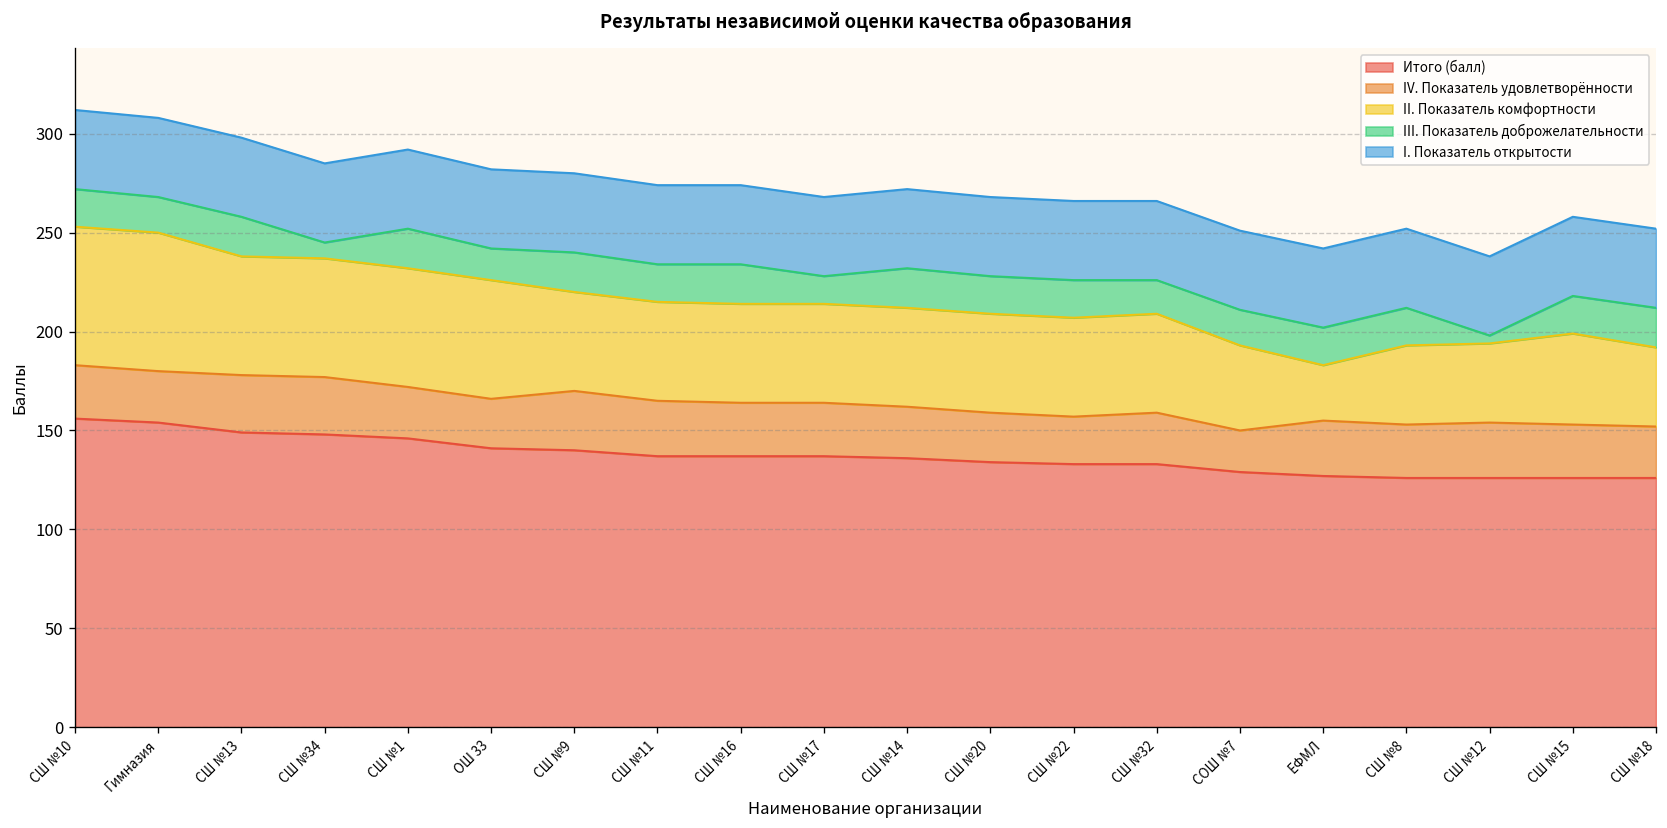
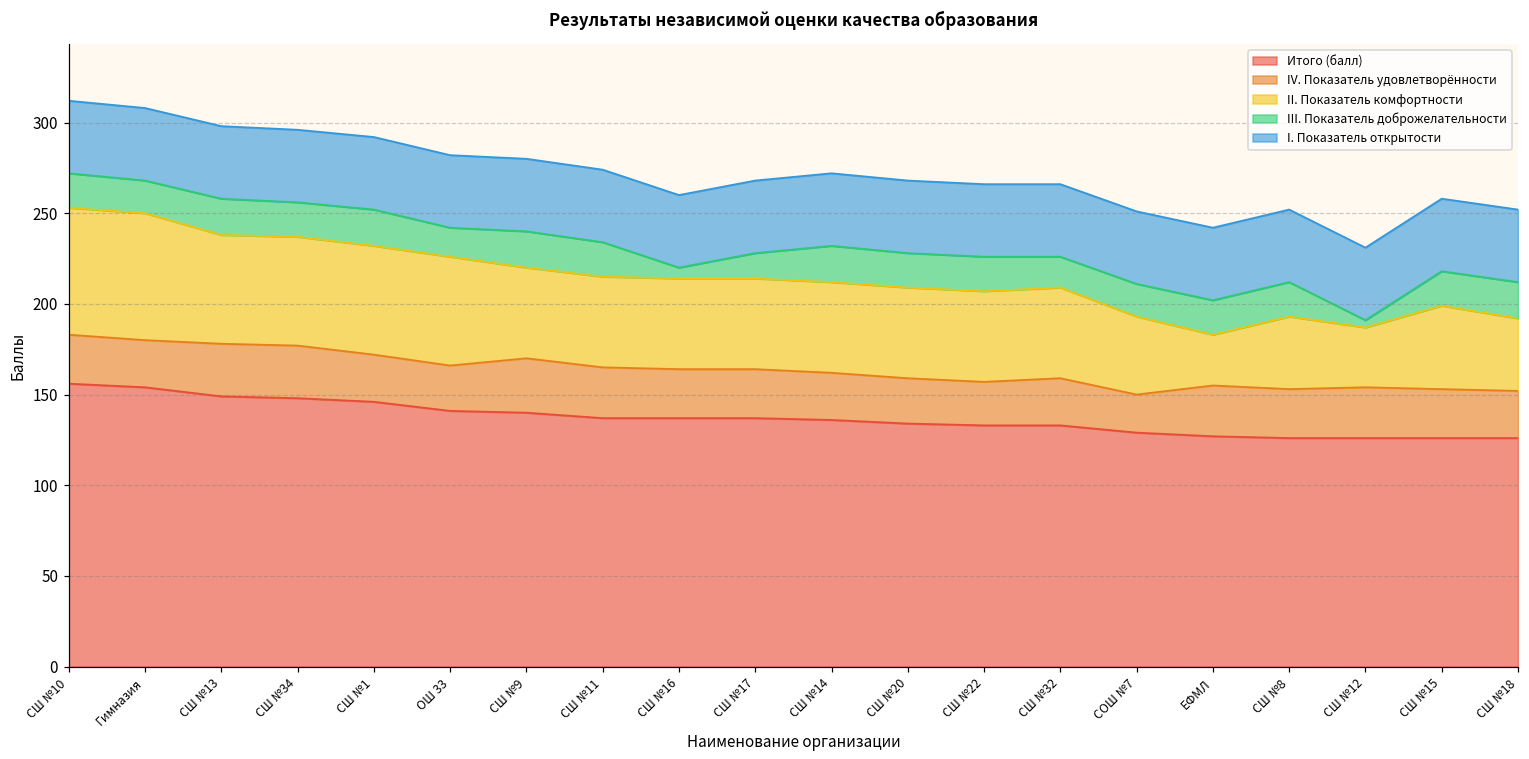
  {
    "II. Показатель комфортности": {
      "СШ №10": 70,
      "Гимназия": 70,
      "СШ №13": 60,
      "СШ №34": 60,
      "СШ №1": 60,
      "ОШ 33": 60,
      "СШ №9": 50,
      "СШ №11": 50,
      "СШ №16": 50,
      "СШ №17": 50,
      "СШ №14": 50,
      "СШ №20": 50,
      "СШ №22": 50,
      "СШ №32": 50,
      "СОШ №7": 43,
      "ЕФМЛ": 28,
      "СШ №8": 40,
-     "СШ №12": 40,
+     "СШ №12": 33,
      "СШ №15": 46,
      "СШ №18": 40
    },
    "III. Показатель доброжелательности": {
      "СШ №10": 19,
      "Гимназия": 18,
      "СШ №13": 20,
-     "СШ №34": 8,
+     "СШ №34": 19,
      "СШ №1": 20,
      "ОШ 33": 16,
      "СШ №9": 20,
      "СШ №11": 19,
-     "СШ №16": 20,
+     "СШ №16": 6,
      "СШ №17": 14,
      "СШ №14": 20,
      "СШ №20": 19,
      "СШ №22": 19,
      "СШ №32": 17,
      "СОШ №7": 18,
      "ЕФМЛ": 19,
      "СШ №8": 19,
      "СШ №12": 4,
      "СШ №15": 19,
      "СШ №18": 20
    },
    "I. Показатель открытости": {
      "СШ №10": 40,
      "Гимназия": 40,
      "СШ №13": 40,
      "СШ №34": 40,
      "СШ №1": 40,
      "ОШ 33": 40,
      "СШ №9": 40,
      "СШ №11": 40,
      "СШ №16": 40,
      "СШ №17": 40,
      "СШ №14": 40,
      "СШ №20": 40,
      "СШ №22": 40,
      "СШ №32": 40,
      "СОШ №7": 40,
      "ЕФМЛ": 40,
      "СШ №8": 40,
      "СШ №12": 40,
      "СШ №15": 40,
      "СШ №18": 40
    }
  }
